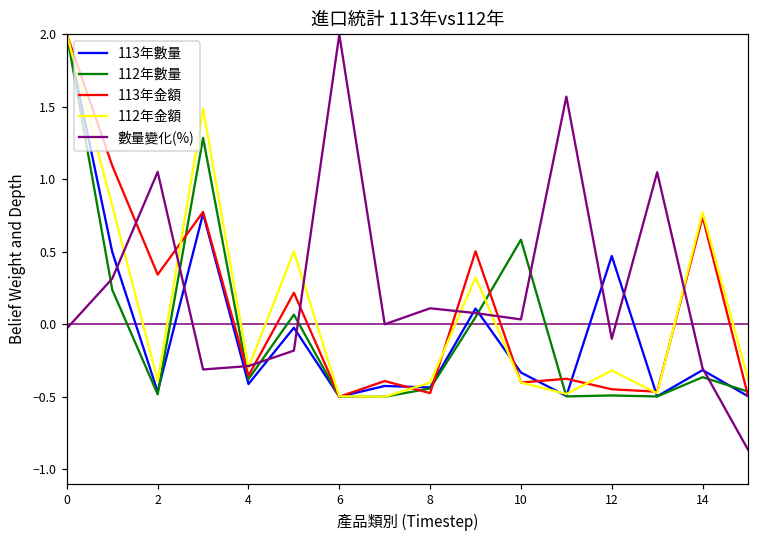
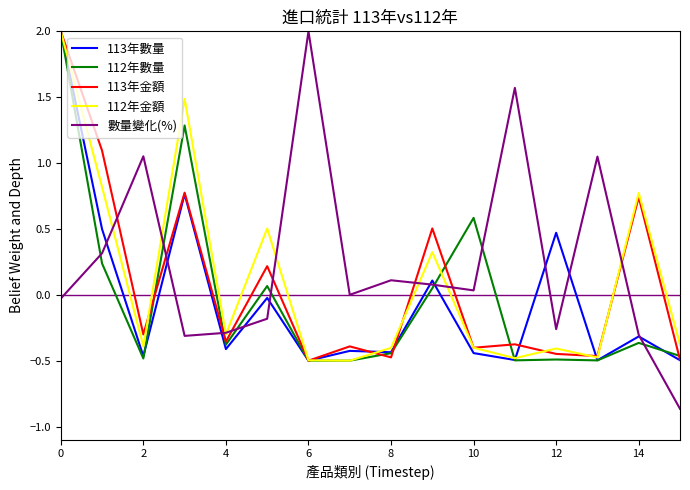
  {
    "113年數量": {
      "4": -0.41,
-     "10": -0.33,
+     "10": -0.44,
      "12": 0.47
    },
    "112年數量": {
      "4": -0.38,
      "10": 0.58,
      "12": -0.49,
      "14": -0.37
    },
    "113年金額": {
-     "2": 0.34,
+     "2": -0.30,
      "4": -0.36,
      "8": -0.47,
      "12": -0.45,
      "14": 0.74
    },
    "112年金額": {
      "2": -0.39,
      "8": -0.40,
-     "12": -0.32,
+     "12": -0.41,
      "14": 0.77
    },
    "數量變化(%)": {
      "0": -0.03,
      "2": 1.05,
      "6": 2.00,
      "8": 0.11,
      "10": 0.03,
-     "12": -0.10
+     "12": -0.26
    }
  }
